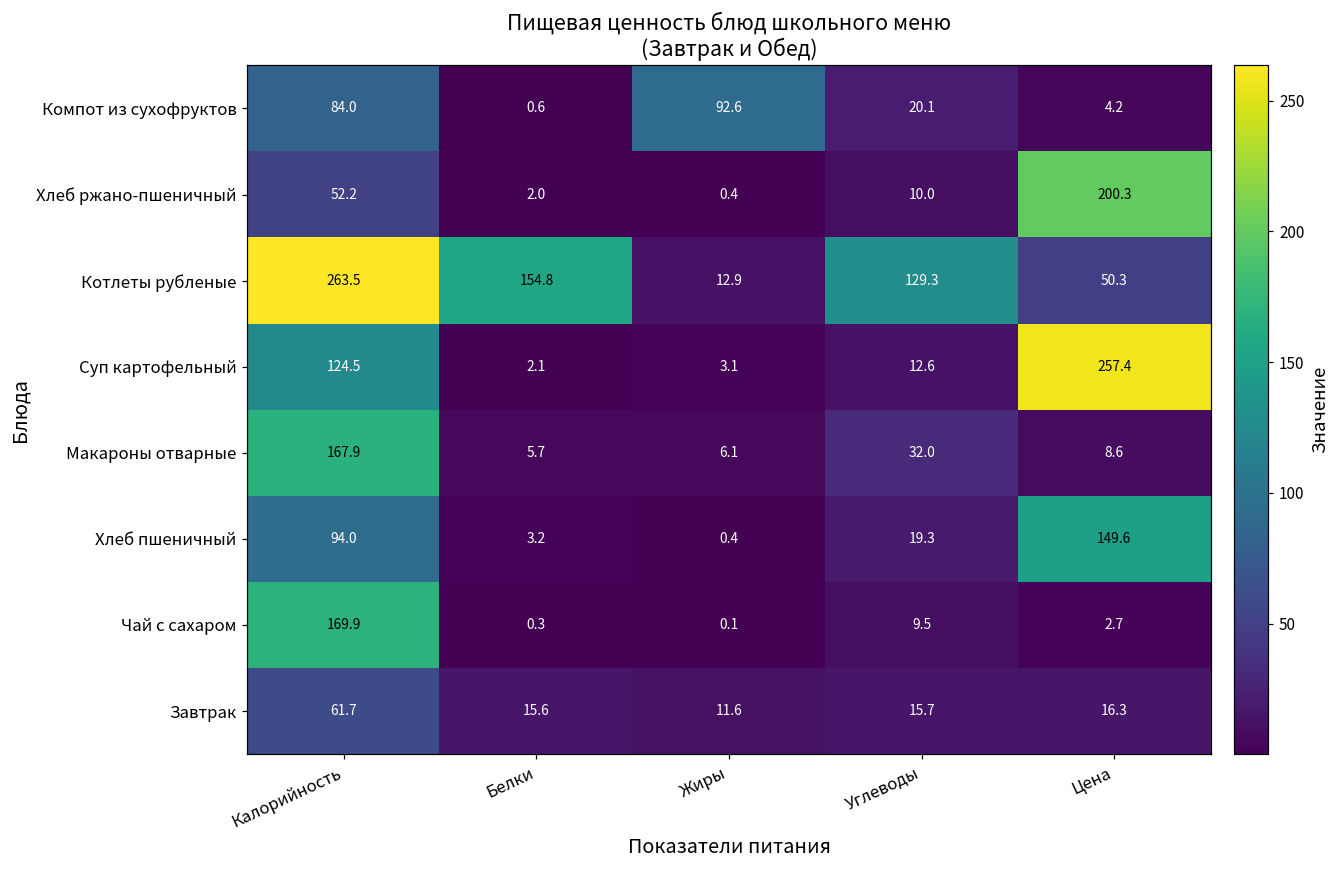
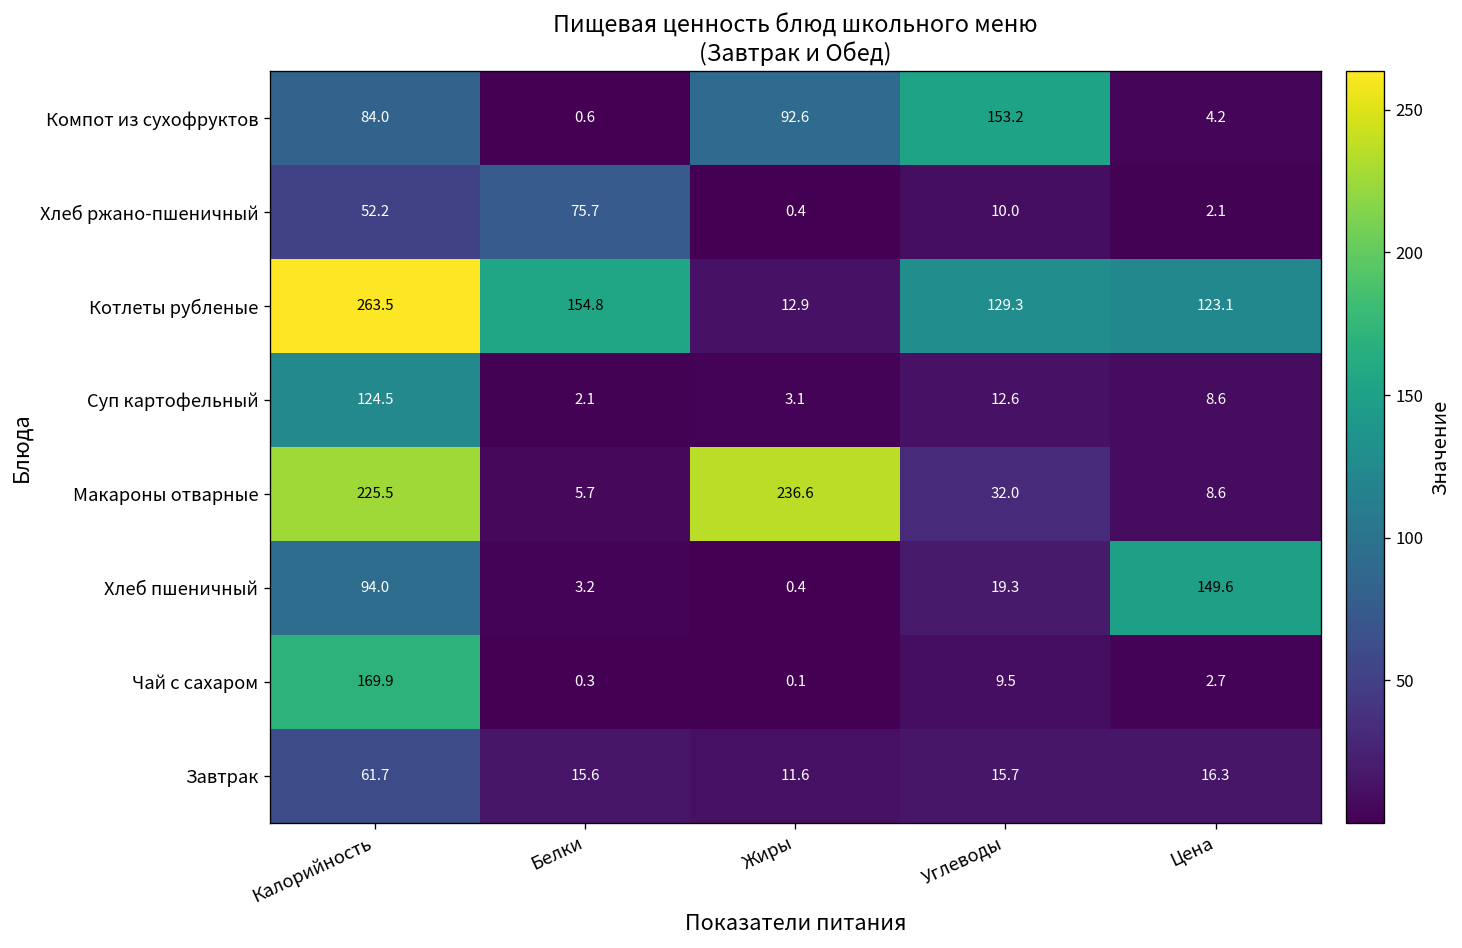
  {
    "Компот из сухофруктов": {
      "Калорийность": 84.0,
      "Белки": 0.6,
      "Жиры": 92.6,
-     "Углеводы": 20.1,
+     "Углеводы": 153.2,
      "Цена": 4.2
    },
    "Хлеб ржано-пшеничный": {
      "Калорийность": 52.2,
-     "Белки": 2.0,
+     "Белки": 75.7,
      "Жиры": 0.4,
      "Углеводы": 10.0,
-     "Цена": 200.3
+     "Цена": 2.1
    },
    "Котлеты рубленые": {
      "Калорийность": 263.5,
      "Белки": 154.8,
      "Жиры": 12.9,
      "Углеводы": 129.3,
-     "Цена": 50.3
+     "Цена": 123.1
    },
    "Суп картофельный": {
      "Калорийность": 124.5,
      "Белки": 2.1,
      "Жиры": 3.1,
      "Углеводы": 12.6,
-     "Цена": 257.4
+     "Цена": 8.6
    },
    "Макароны отварные": {
-     "Калорийность": 167.9,
+     "Калорийность": 225.5,
      "Белки": 5.7,
-     "Жиры": 6.1,
+     "Жиры": 236.6,
      "Углеводы": 32.0,
      "Цена": 8.6
    },
    "Хлеб пшеничный": {
      "Калорийность": 94.0,
      "Белки": 3.2,
      "Жиры": 0.4,
      "Углеводы": 19.3,
      "Цена": 149.6
    },
    "Чай с сахаром": {
      "Калорийность": 169.9,
      "Белки": 0.3,
      "Жиры": 0.1,
      "Углеводы": 9.5,
      "Цена": 2.7
    },
    "Завтрак": {
      "Калорийность": 61.7,
      "Белки": 15.6,
      "Жиры": 11.6,
      "Углеводы": 15.7,
      "Цена": 16.3
    }
  }
